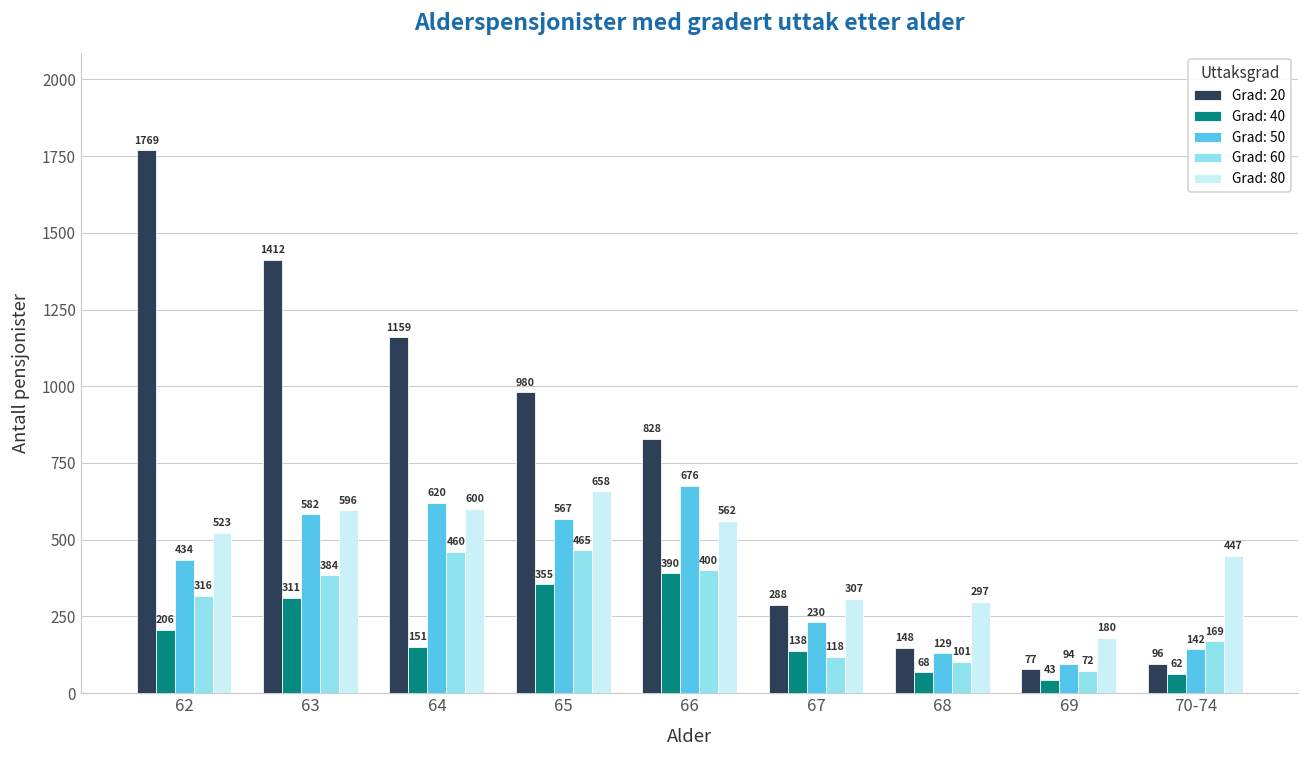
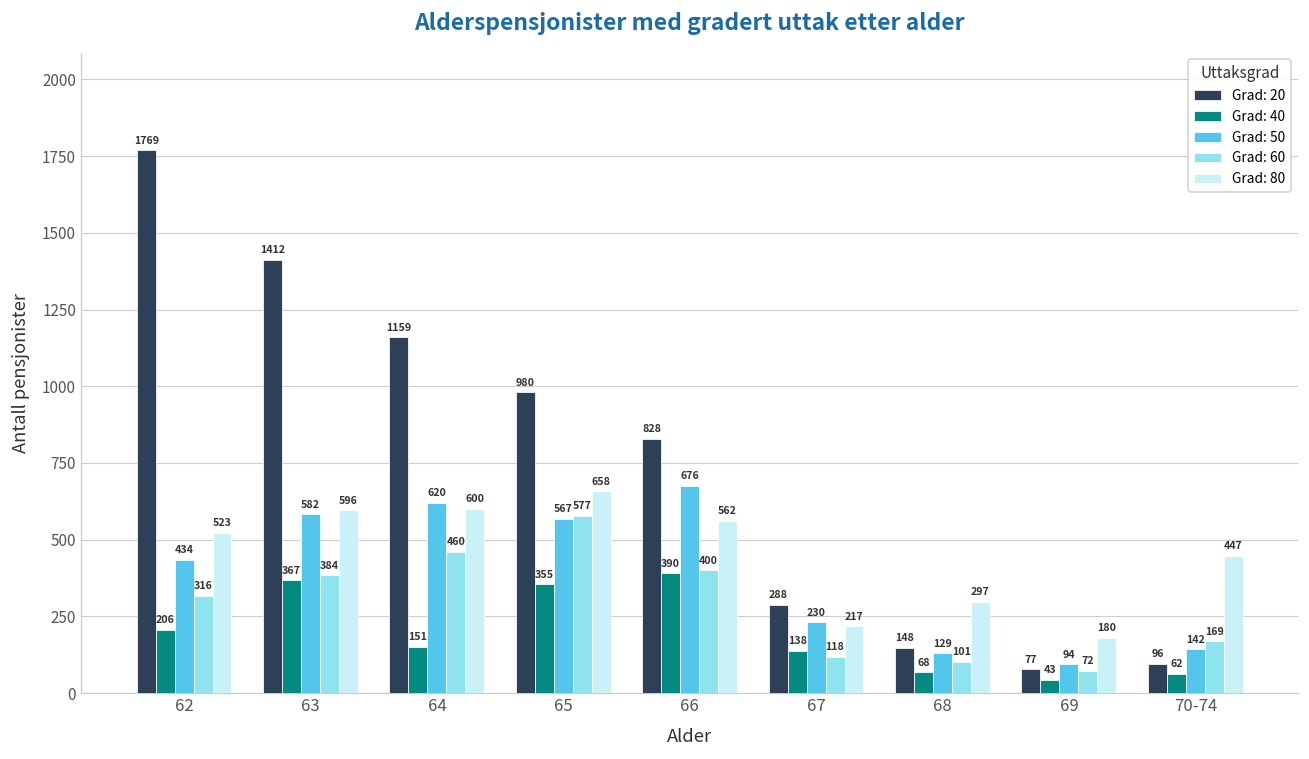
  {
    "Grad: 20": {
      "62": 1769,
      "63": 1412,
      "64": 1159,
      "65": 980,
      "66": 828,
      "67": 288,
      "68": 148,
      "69": 77,
      "70-74": 96
    },
    "Grad: 40": {
      "62": 206,
-     "63": 311,
+     "63": 367,
      "64": 151,
      "65": 355,
      "66": 390,
      "67": 138,
      "68": 68,
      "69": 43,
      "70-74": 62
    },
    "Grad: 50": {
      "62": 434,
      "63": 582,
      "64": 620,
      "65": 567,
      "66": 676,
      "67": 230,
      "68": 129,
      "69": 94,
      "70-74": 142
    },
    "Grad: 60": {
      "62": 316,
      "63": 384,
      "64": 460,
-     "65": 465,
+     "65": 577,
      "66": 400,
      "67": 118,
      "68": 101,
      "69": 72,
      "70-74": 169
    },
    "Grad: 80": {
      "62": 523,
      "63": 596,
      "64": 600,
      "65": 658,
      "66": 562,
-     "67": 307,
+     "67": 217,
      "68": 297,
      "69": 180,
      "70-74": 447
    }
  }
